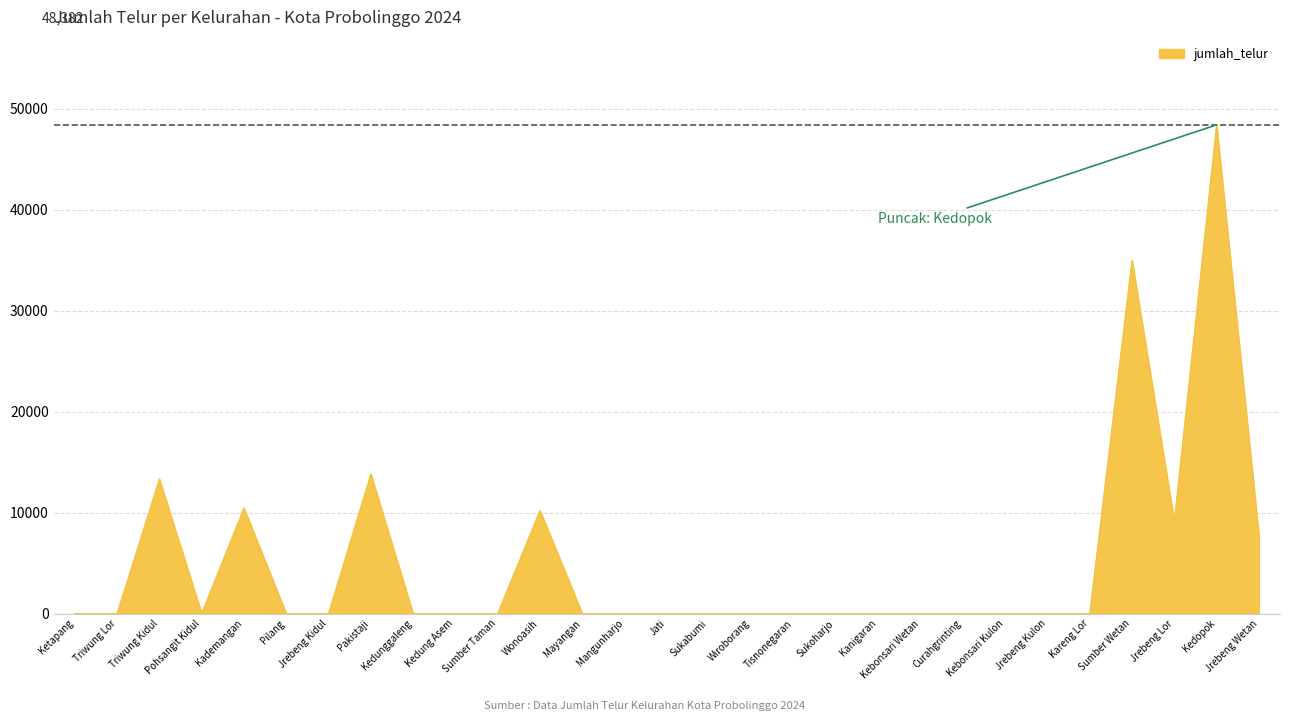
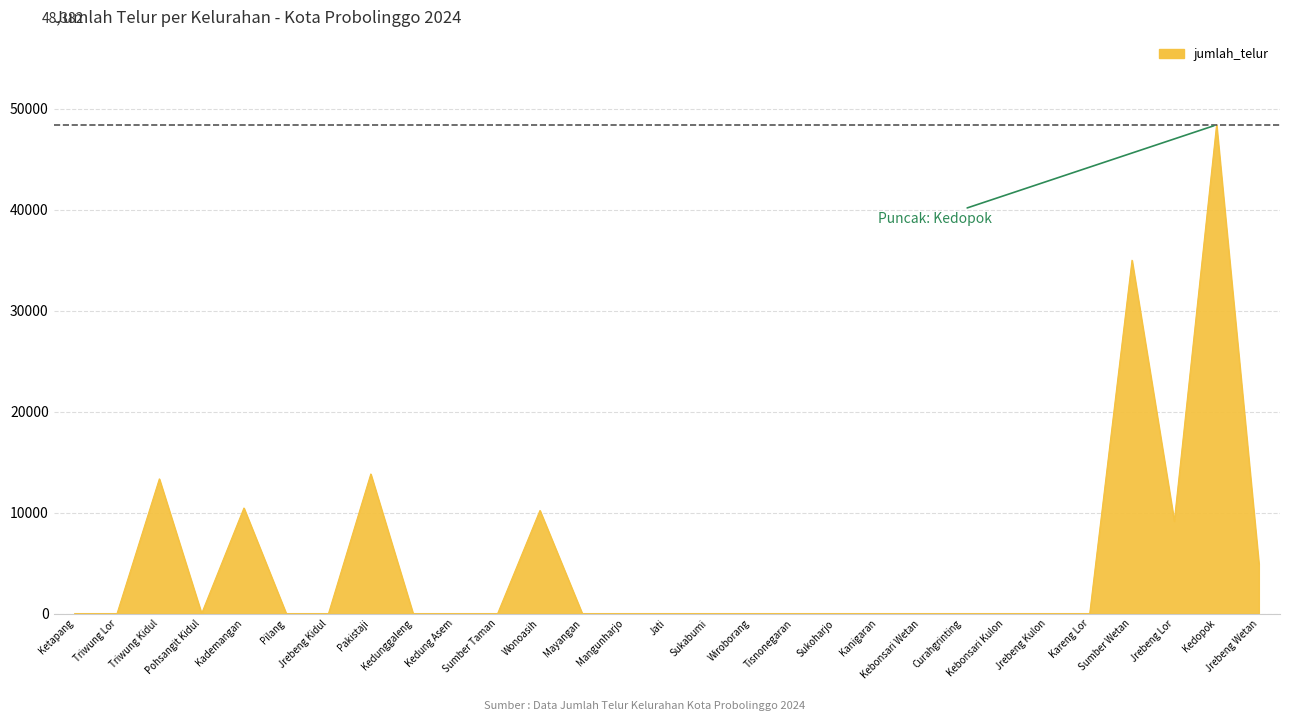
  {
    "Ketapang": 0,
    "Triwung Lor": 0,
    "Triwung Kidul": 13300,
    "Pohsangit Kidul": 0,
    "Kademangan": 10400,
    "Pilang": 0,
    "Jrebeng Kidul": 0,
    "Pakistaji": 13800,
    "Kedunggaleng": 0,
    "Kedung Asem": 0,
    "Sumber Taman": 0,
    "Wonoasih": 10200,
    "Mayangan": 0,
    "Mangunharjo": 0,
    "Jati": 0,
    "Sukabumi": 0,
    "Wiroborang": 0,
    "Tisnonegaran": 0,
    "Sukoharjo": 0,
    "Kanigaran": 0,
    "Kebonsari Wetan": 0,
    "Curahgrinting": 0,
    "Kebonsari Kulon": 0,
    "Jrebeng Kulon": 0,
    "Kareng Lor": 0,
    "Sumber Wetan": 35000,
    "Jrebeng Lor": 9100,
    "Kedopok": 48400,
-   "Jrebeng Wetan": 7800
+   "Jrebeng Wetan": 4900
  }
